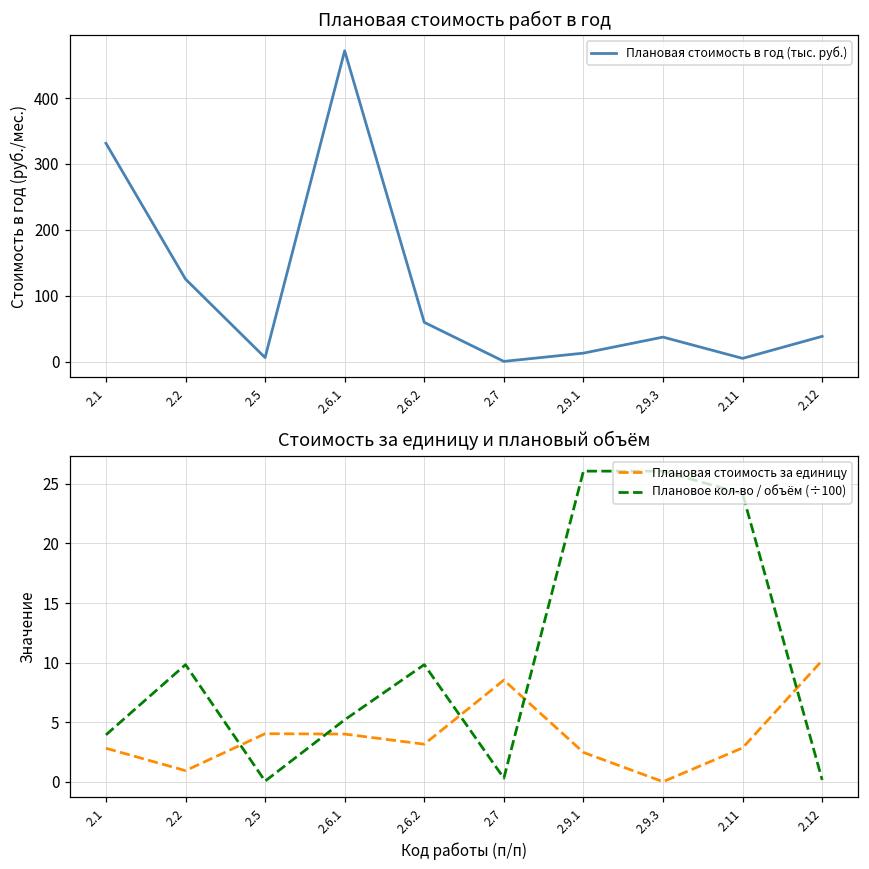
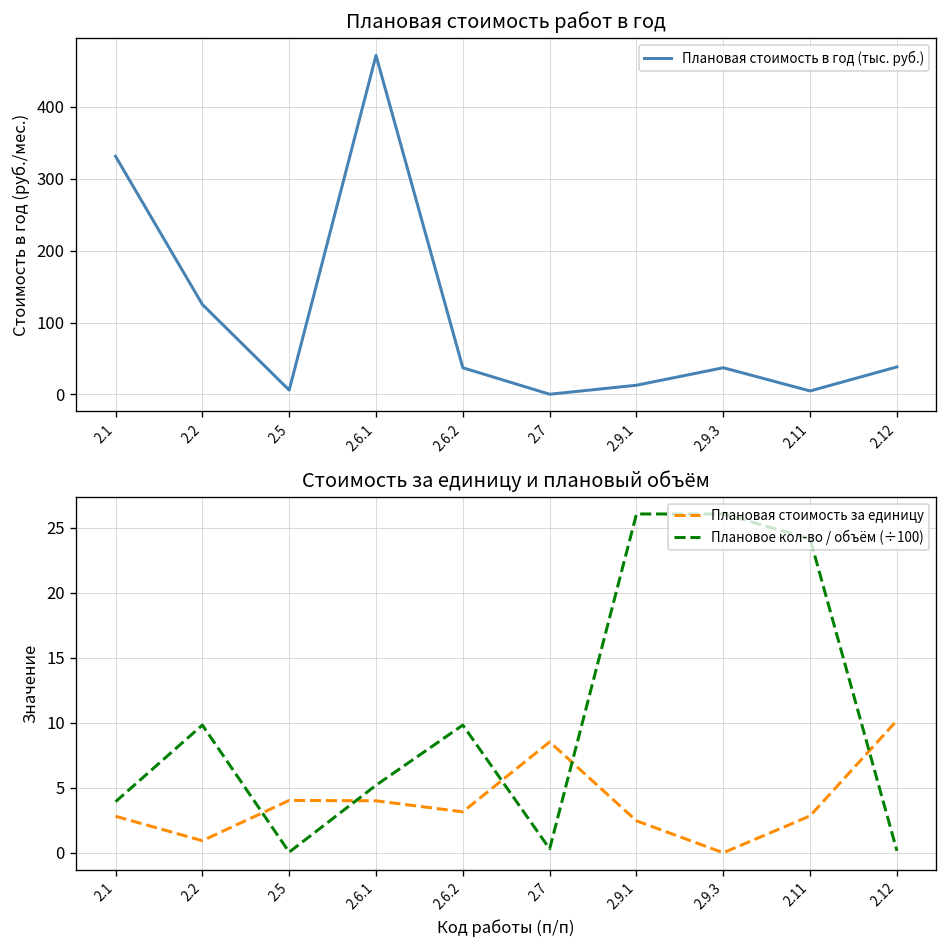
  {
    "Плановая стоимость работ в год": {
      "2.1": 330,
      "2.2": 130,
      "2.5": 10,
      "2.6.1": 470,
-     "2.6.2": 60,
+     "2.6.2": 40,
      "2.7": 0,
      "2.9.1": 10,
      "2.9.3": 40,
      "2.11": 0,
      "2.12": 40
    },
    "Стоимость за единицу и плановый объём": {
      "Плановая стоимость за единицу": {
        "2.1": 2.8,
        "2.2": 0.9,
        "2.5": 4.0,
        "2.6.1": 4.0,
        "2.6.2": 3.2,
        "2.7": 8.5,
        "2.9.1": 2.5,
        "2.9.3": 0.0,
        "2.11": 2.8,
        "2.12": 10.2
      },
      "Плановое кол-во / объём (÷100)": {
        "2.1": 3.9,
        "2.2": 9.8,
        "2.5": 0.1,
        "2.6.1": 5.2,
        "2.6.2": 9.8,
        "2.7": 0.3,
        "2.9.1": 26.1,
        "2.12": 0.2
      }
    }
  }
